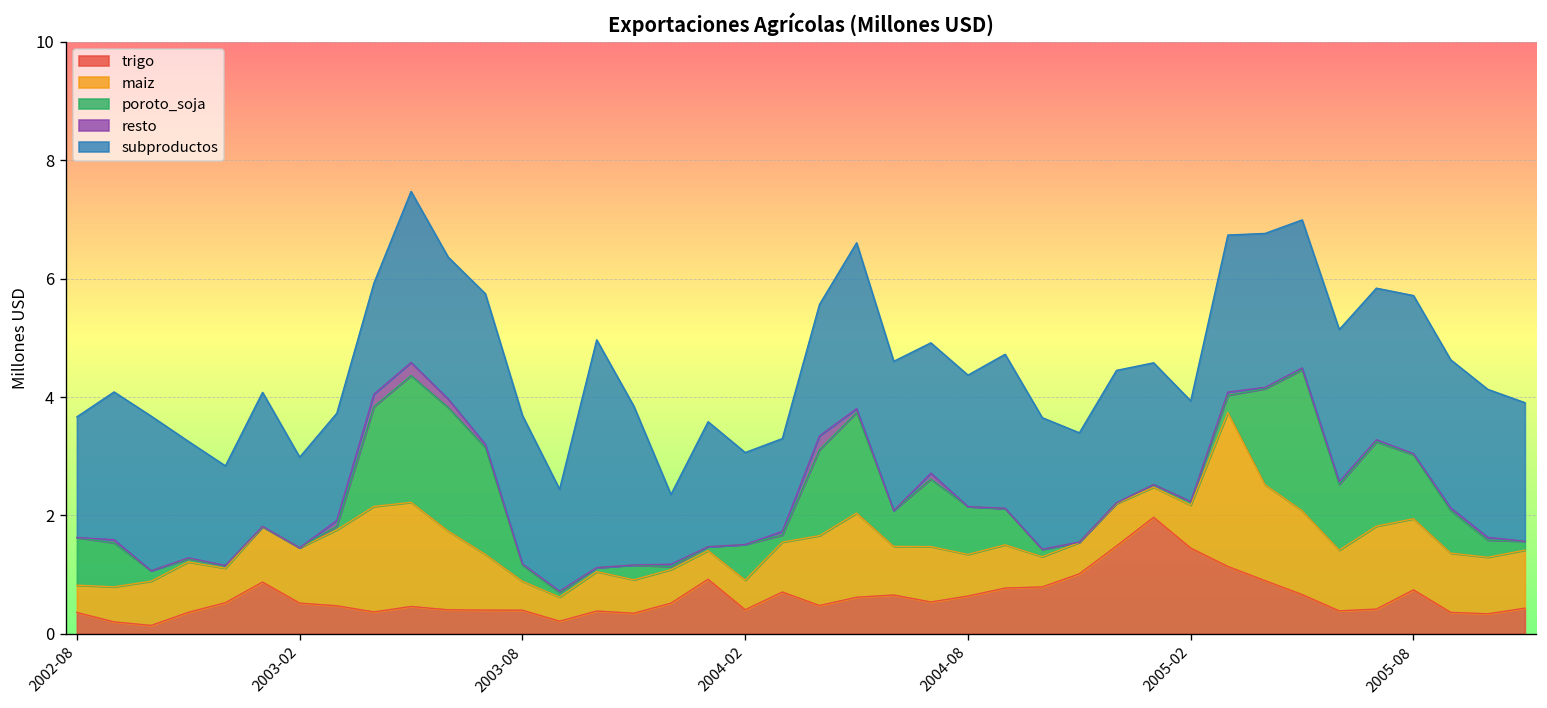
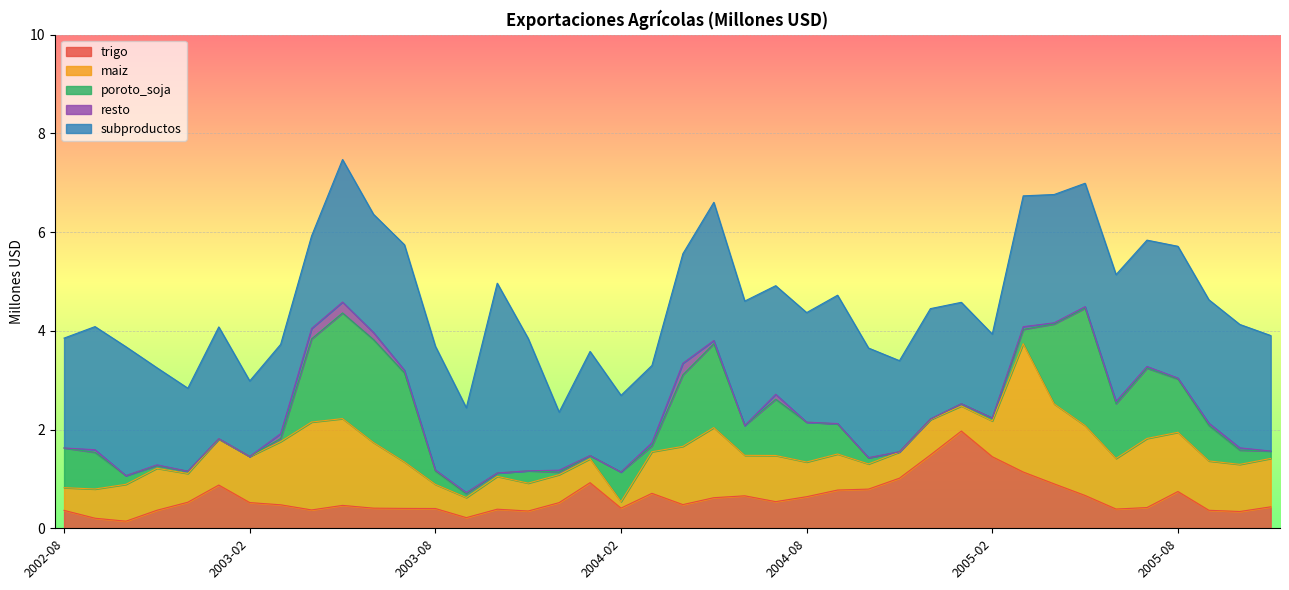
  {
    "trigo": {
      "2002-08": 0.4,
      "2003-02": 0.5,
      "2003-08": 0.4,
      "2004-02": 0.4,
      "2004-08": 0.6,
      "2005-02": 1.5,
      "2005-08": 0.7
    },
    "maiz": {
      "2002-08": 0.5,
      "2003-08": 0.5,
-     "2004-02": 0.5,
+     "2004-02": 0.1,
      "2004-08": 0.7,
      "2005-02": 0.7,
      "2005-08": 1.2
    },
    "subproductos": {
-     "2002-08": 2.0,
+     "2002-08": 2.2,
      "2003-02": 1.5,
      "2003-08": 2.5,
      "2004-02": 1.6,
      "2004-08": 2.2,
      "2005-02": 1.7,
      "2005-08": 2.7
    }
  }
